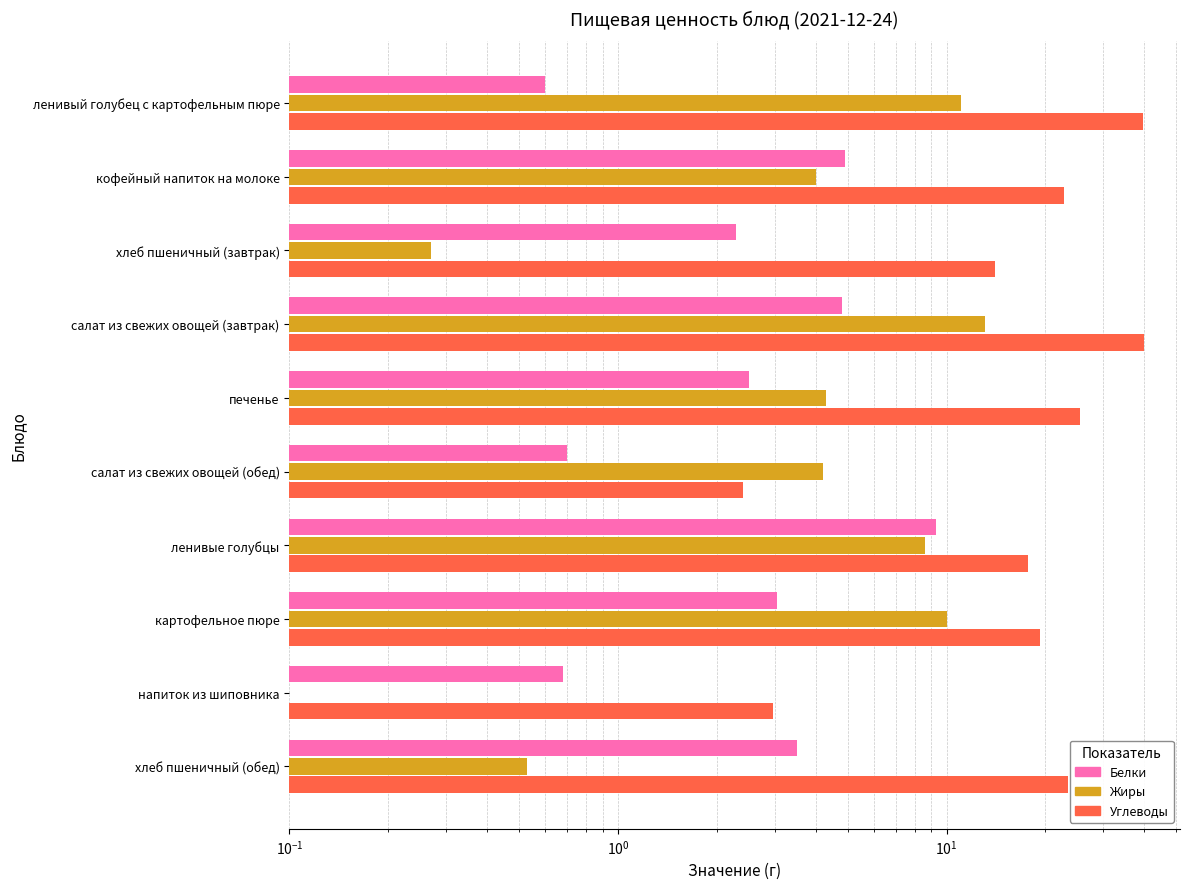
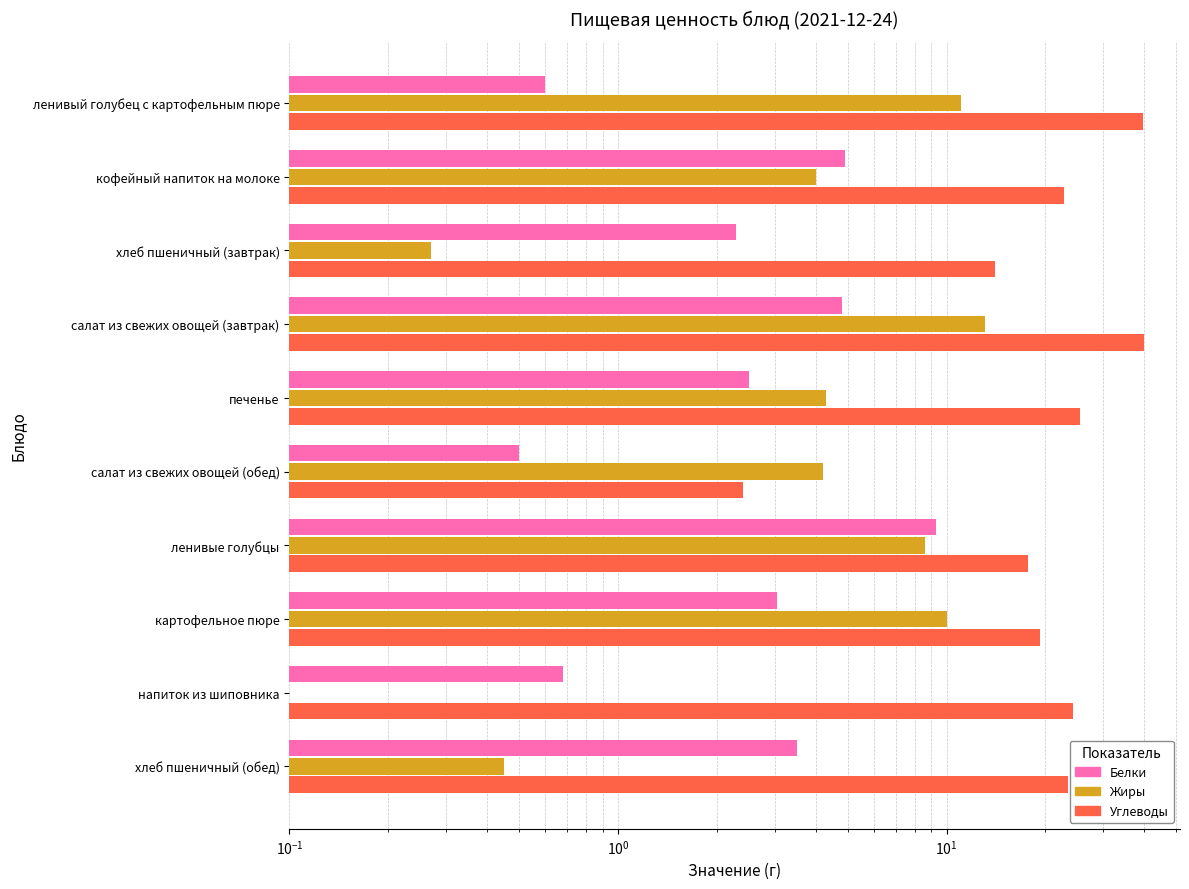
  {
    "Белки": {
      "ленивый голубец с картофельным пюре": 0.6,
      "кофейный напиток на молоке": 4.9,
      "хлеб пшеничный (завтрак)": 2.3,
      "салат из свежих овощей (завтрак)": 4.8,
      "печенье": 2.5,
-     "салат из свежих овощей (обед)": 0.7,
+     "салат из свежих овощей (обед)": 0.5,
      "ленивые голубцы": 9.3,
      "картофельное пюре": 3.1,
      "напиток из шиповника": 0.68,
      "хлеб пшеничный (обед)": 3.5
    },
    "Жиры": {
      "ленивый голубец с картофельным пюре": 11.1,
      "кофейный напиток на молоке": 4.0,
      "хлеб пшеничный (завтрак)": 0.27,
      "салат из свежих овощей (завтрак)": 13.1,
      "печенье": 4.3,
      "салат из свежих овощей (обед)": 4.2,
      "ленивые голубцы": 8.6,
      "картофельное пюре": 10.1,
-     "хлеб пшеничный (обед)": 0.53
+     "хлеб пшеничный (обед)": 0.45
    },
    "Углеводы": {
      "ленивый голубец с картофельным пюре": 40,
      "кофейный напиток на молоке": 23,
      "хлеб пшеничный (завтрак)": 14.1,
      "салат из свежих овощей (завтрак)": 40,
      "печенье": 25,
      "салат из свежих овощей (обед)": 2.4,
      "ленивые голубцы": 18,
      "картофельное пюре": 19,
-     "напиток из шиповника": 3.0,
+     "напиток из шиповника": 24,
      "хлеб пшеничный (обед)": 23
    }
  }
